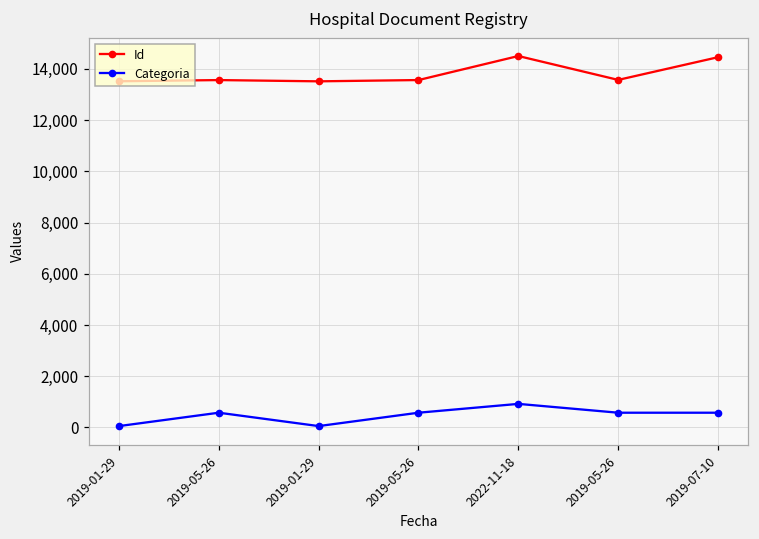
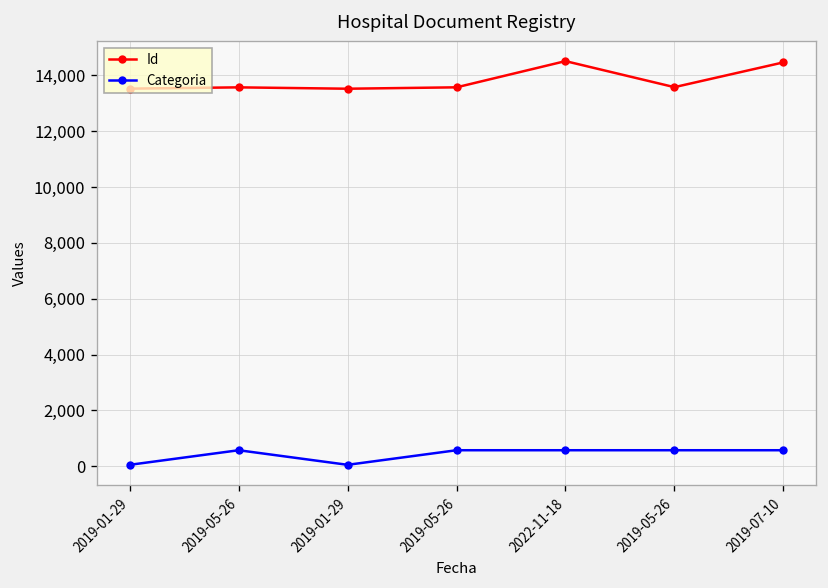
  {
    "Id": {
      "2022-11-18": "14,500",
      "2019-07-10": "14,500"
    },
    "Categoria": {
-     "2022-11-18": "900",
+     "2022-11-18": "600",
      "2019-07-10": "600"
    }
  }
